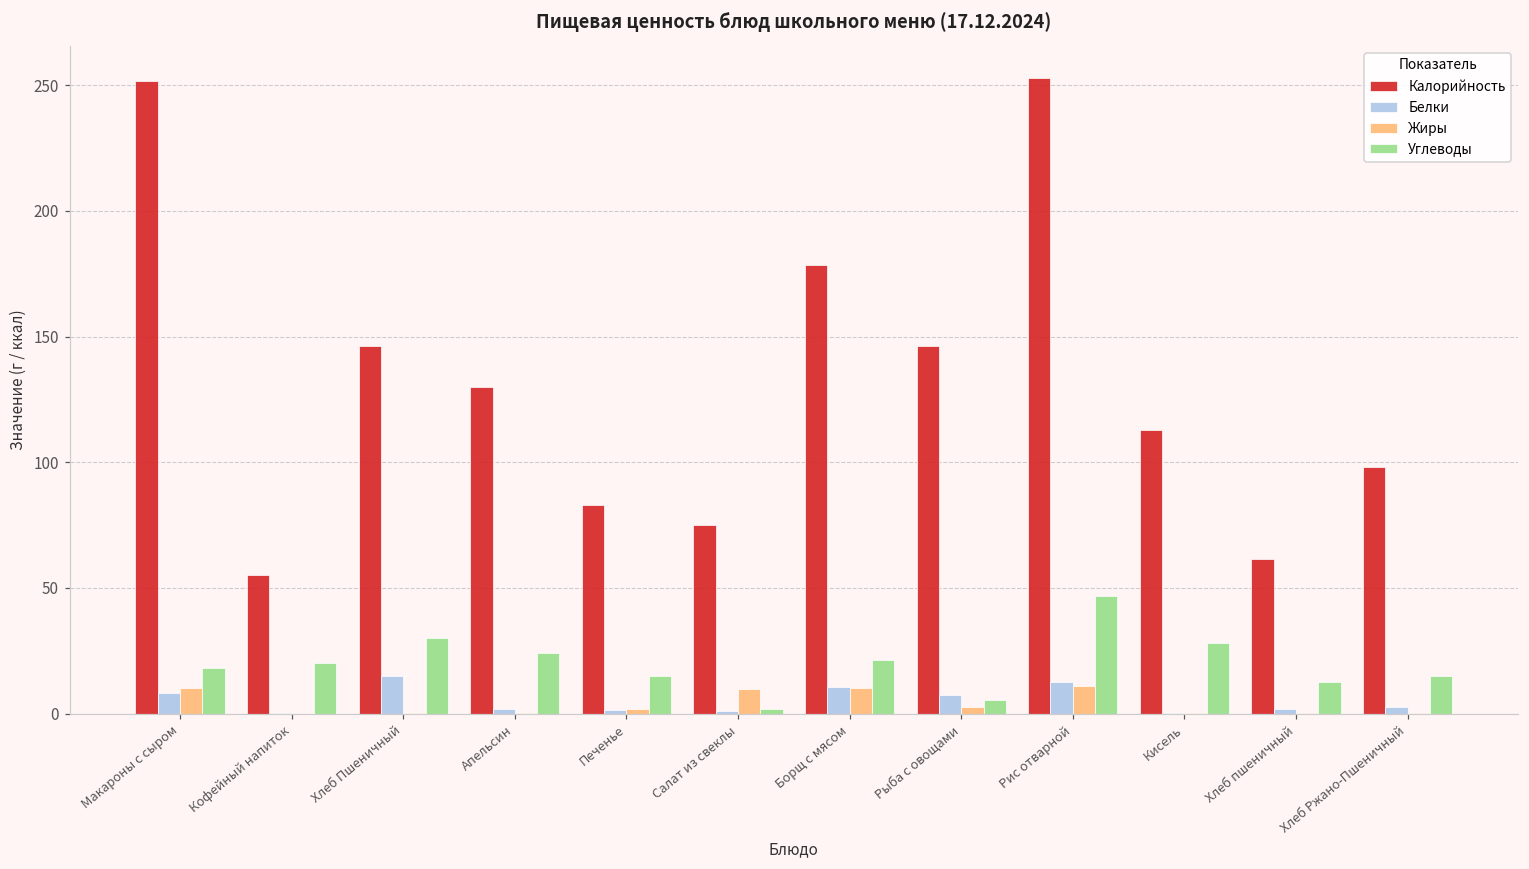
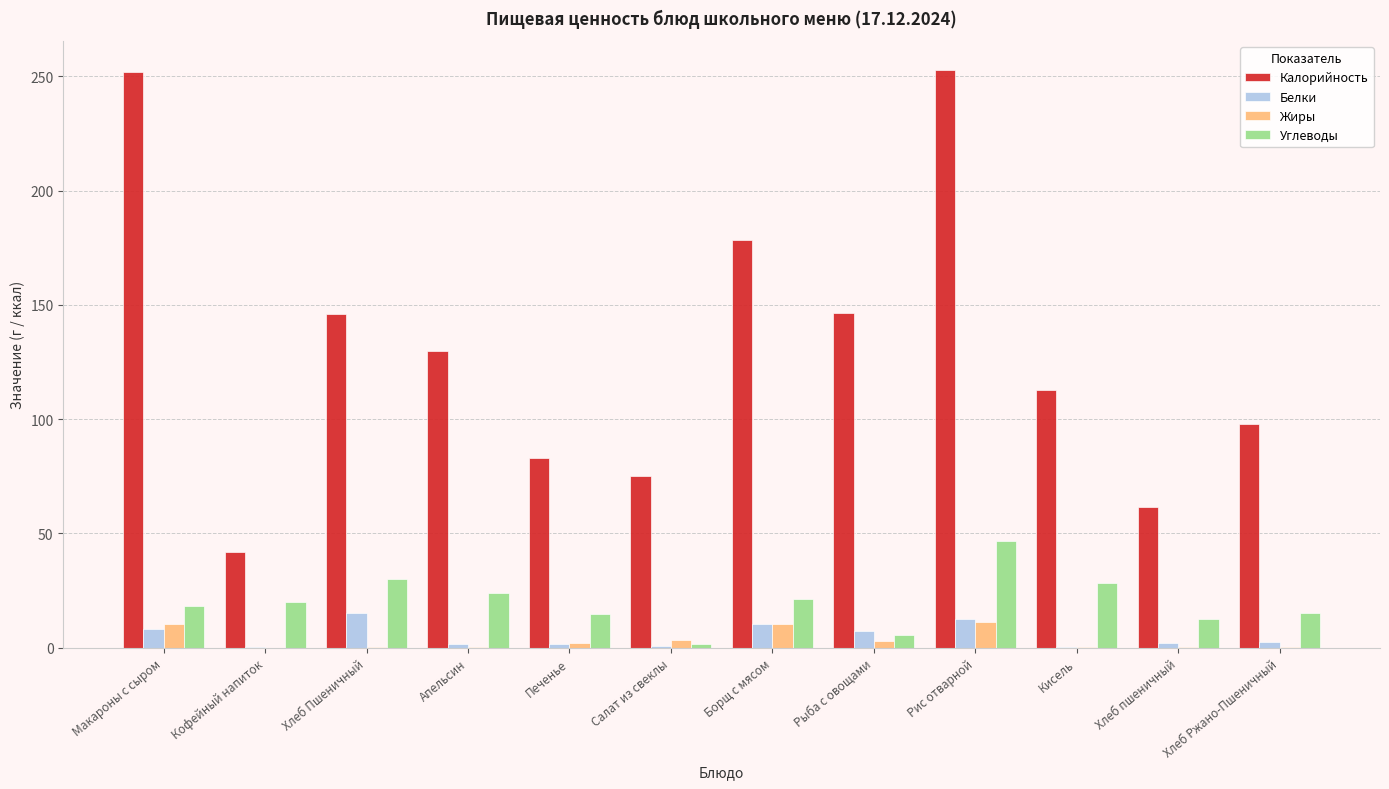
  {
    "Калорийность": {
      "Макароны с сыром": 252,
-     "Кофейный напиток": 55,
+     "Кофейный напиток": 42,
      "Хлеб Пшеничный": 146,
      "Апельсин": 130,
      "Печенье": 83,
      "Салат из свеклы": 75,
      "Борщ с мясом": 178,
      "Рыба с овощами": 146,
      "Рис отварной": 253,
      "Кисель": 113,
      "Хлеб пшеничный": 62,
      "Хлеб Ржано-Пшеничный": 98
    },
    "Белки": {
      "Макароны с сыром": 8,
      "Хлеб Пшеничный": 15,
      "Апельсин": 2,
      "Печенье": 2,
      "Борщ с мясом": 10,
      "Рыба с овощами": 7,
      "Рис отварной": 13,
      "Хлеб пшеничный": 2,
      "Хлеб Ржано-Пшеничный": 3
    },
    "Жиры": {
      "Макароны с сыром": 10,
      "Кофейный напиток": 0,
      "Печенье": 2,
-     "Салат из свеклы": 10,
+     "Салат из свеклы": 3,
      "Борщ с мясом": 10,
      "Рыба с овощами": 3,
      "Рис отварной": 11
    },
    "Углеводы": {
      "Макароны с сыром": 18,
      "Кофейный напиток": 20,
      "Хлеб Пшеничный": 30,
      "Апельсин": 24,
      "Печенье": 15,
      "Салат из свеклы": 2,
      "Борщ с мясом": 22,
      "Рыба с овощами": 5,
      "Рис отварной": 47,
      "Кисель": 28,
      "Хлеб пшеничный": 13,
      "Хлеб Ржано-Пшеничный": 15
    }
  }
